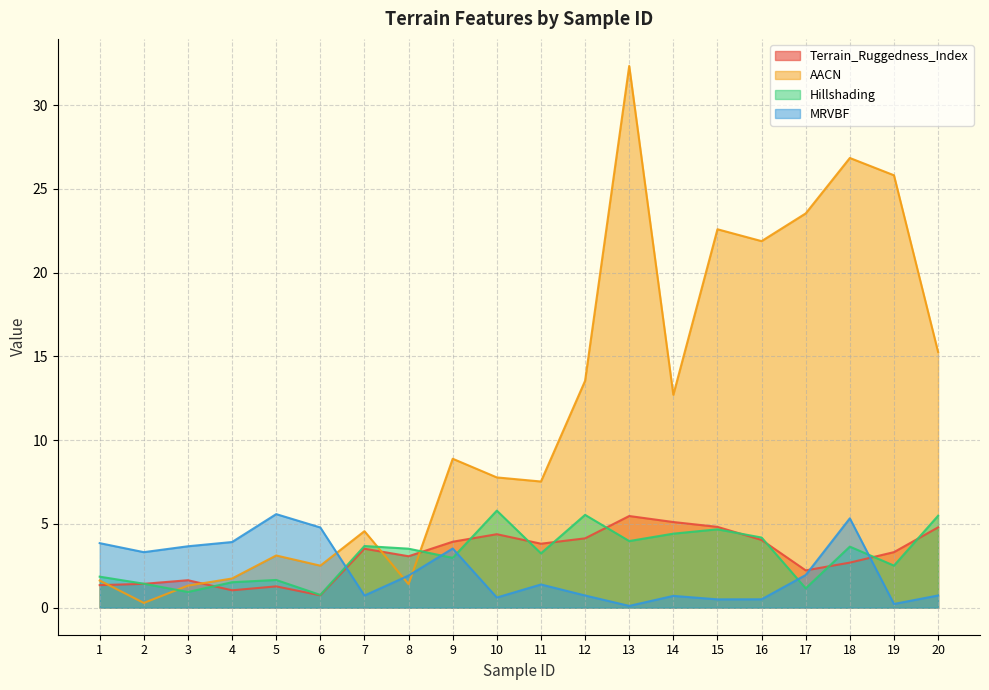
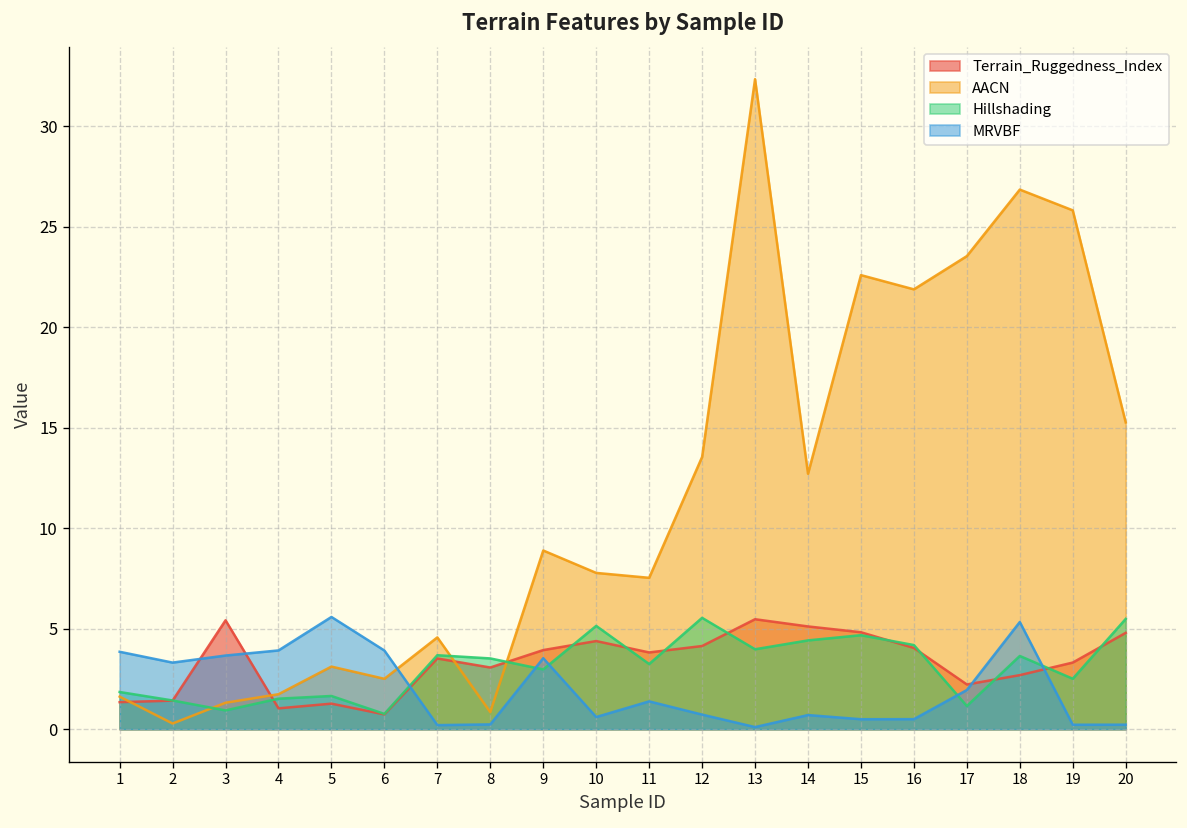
  {
    "Terrain_Ruggedness_Index": {
      "1": 1.3,
-     "3": 1.6,
+     "3": 5.4,
      "4": 1.0,
      "5": 1.3,
      "7": 3.5,
      "8": 3.1,
      "9": 3.9,
      "10": 4.4,
      "11": 3.8,
      "12": 4.1,
      "13": 5.5,
      "14": 5.1,
      "17": 2.2,
      "18": 2.7,
      "19": 3.3,
      "20": 4.8
    },
    "AACN": {
      "1": 1.6,
      "2": 0.3,
      "3": 1.3,
      "4": 1.7,
      "5": 3.1,
      "6": 2.5,
      "7": 4.6,
-     "8": 1.4,
+     "8": 0.8,
      "9": 8.9,
      "10": 7.8,
      "11": 7.5,
      "12": 13.5,
      "13": 32.3,
      "14": 12.7,
      "15": 22.6,
      "16": 21.9,
      "17": 23.5,
      "18": 26.8,
      "19": 25.8,
      "20": 15.3
    },
    "Hillshading": {
      "1": 1.8,
      "3": 0.9,
      "4": 1.5,
      "5": 1.7,
      "7": 3.7,
      "8": 3.5,
      "9": 3.0,
-     "10": 5.8,
+     "10": 5.1,
      "11": 3.2,
      "12": 5.5,
      "13": 4.0,
      "14": 4.4,
      "17": 1.2,
      "18": 3.6,
      "19": 2.5,
      "20": 5.5
    },
    "MRVBF": {
      "1": 3.9,
      "2": 3.3,
      "3": 3.7,
      "4": 3.9,
      "5": 5.6,
-     "6": 4.8,
-     "7": 0.7,
-     "8": 1.9,
+     "6": 3.9,
+     "7": 0.2,
+     "8": 0.2,
      "9": 3.5,
      "10": 0.6,
      "11": 1.4,
      "12": 0.7,
      "13": 0.1,
      "14": 0.7,
      "15": 0.5,
      "16": 0.5,
      "17": 1.9,
      "18": 5.3,
      "19": 0.2,
-     "20": 0.7
+     "20": 0.2
    }
  }
